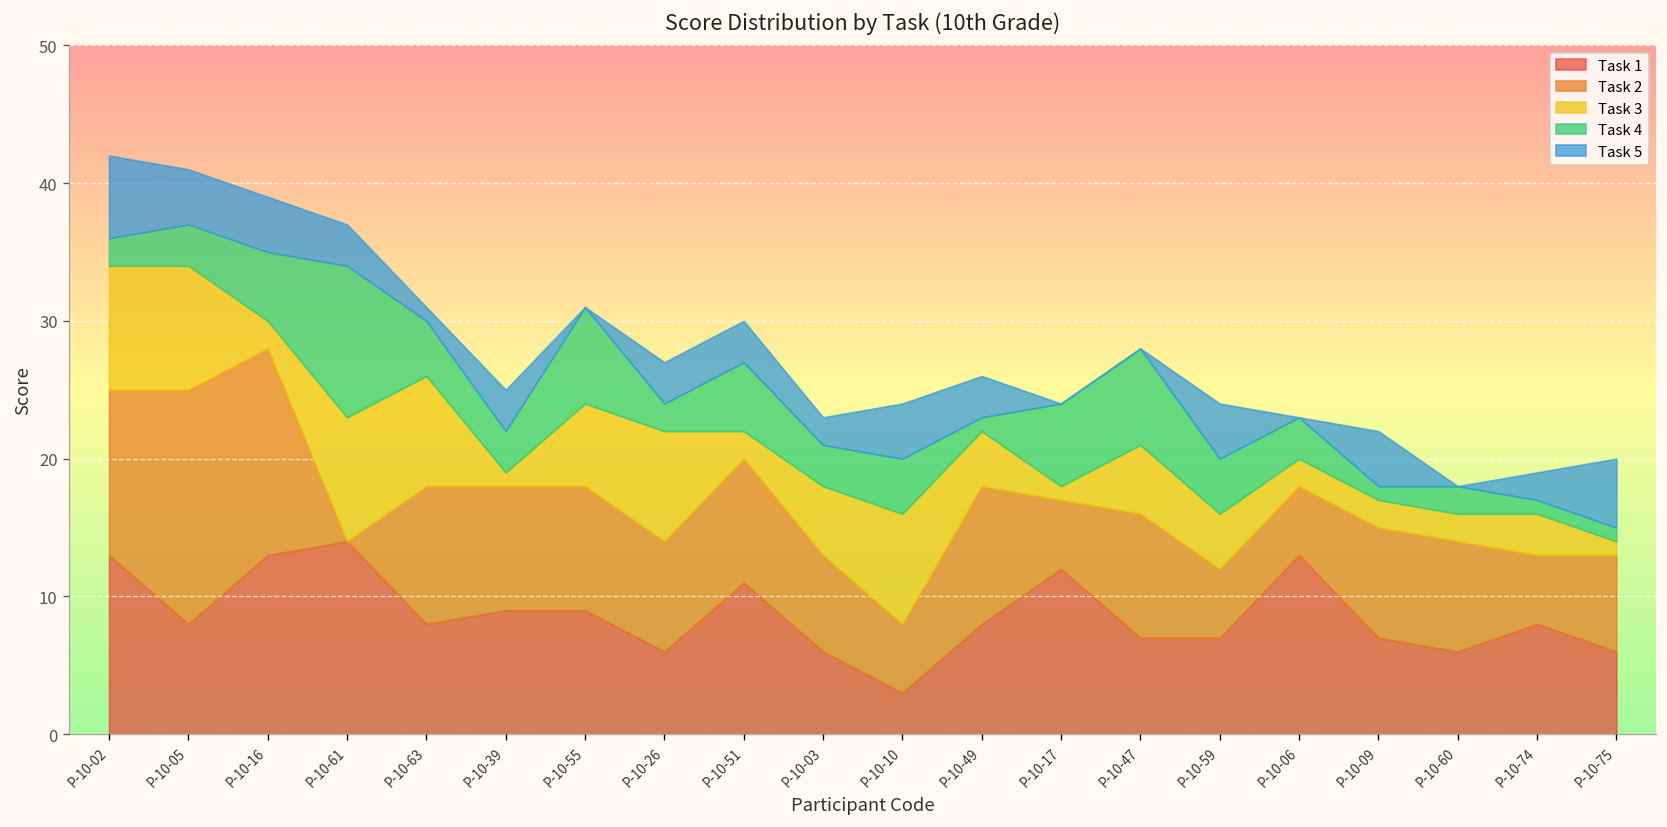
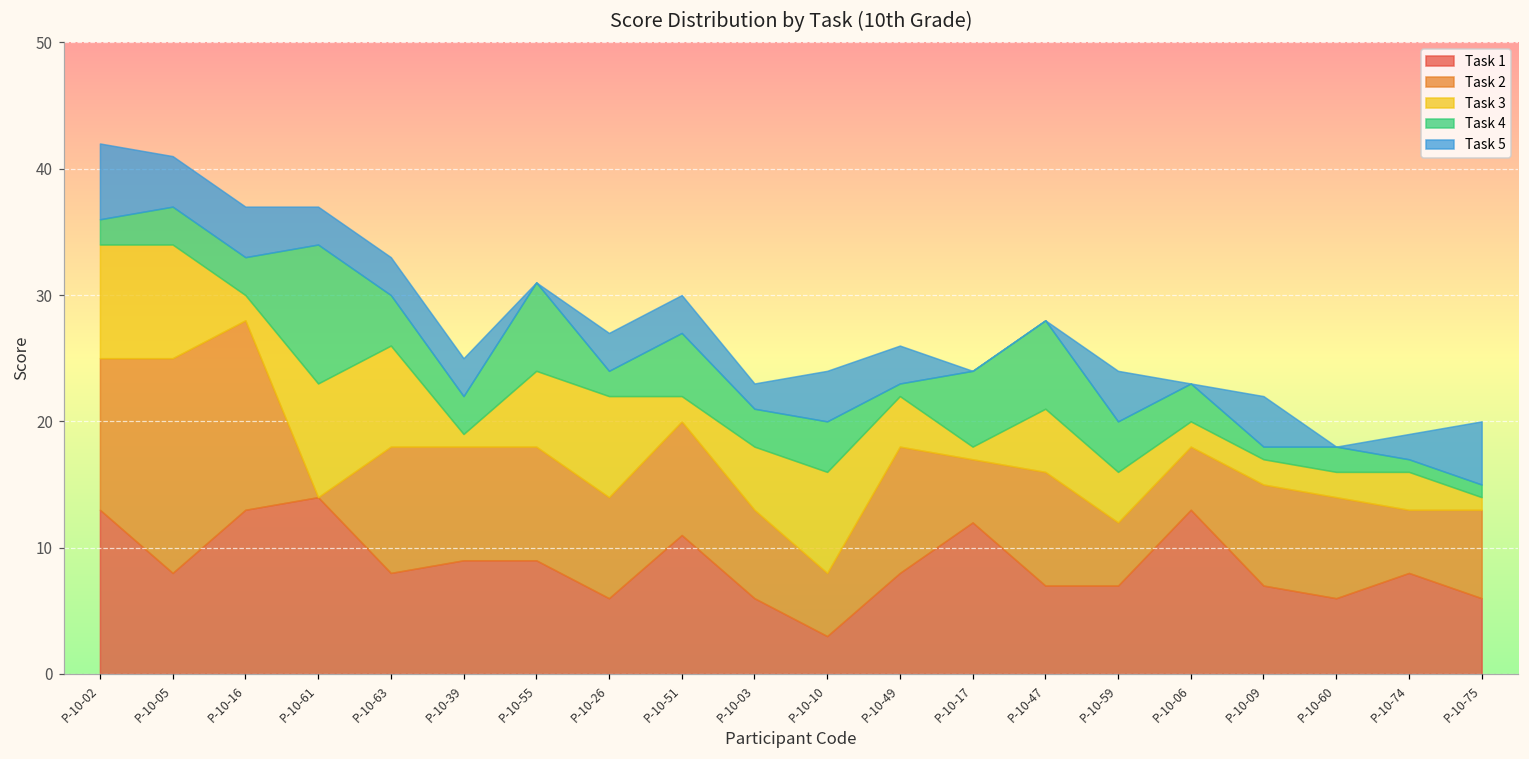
  {
    "Task 3": {
      "Р-10-02": 9,
      "Р-10-05": 9,
      "Р-10-16": 2,
      "Р-10-61": 9,
      "Р-10-63": 8,
      "Р-10-39": 1,
      "Р-10-55": 6,
      "Р-10-26": 8,
      "Р-10-51": 2,
      "Р-10-03": 5,
      "Р-10-10": 8,
      "Р-10-49": 4,
      "Р-10-17": 1,
      "Р-10-47": 5,
      "Р-10-59": 4,
      "Р-10-06": 2,
      "Р-10-09": 2,
      "Р-10-60": 2,
      "Р-10-74": 3,
      "Р-10-75": 1
    },
    "Task 4": {
      "Р-10-02": 2,
      "Р-10-05": 3,
-     "Р-10-16": 5,
+     "Р-10-16": 3,
      "Р-10-61": 11,
      "Р-10-63": 4,
      "Р-10-39": 3,
      "Р-10-26": 2,
      "Р-10-51": 5,
      "Р-10-03": 3,
      "Р-10-10": 4,
      "Р-10-49": 1,
      "Р-10-59": 4,
      "Р-10-09": 1,
      "Р-10-74": 1,
      "Р-10-75": 1
    },
    "Task 5": {
      "Р-10-02": 6,
      "Р-10-05": 4,
      "Р-10-16": 4,
      "Р-10-61": 3,
-     "Р-10-63": 1,
+     "Р-10-63": 3,
      "Р-10-39": 3,
      "Р-10-26": 3,
      "Р-10-51": 3,
      "Р-10-03": 2,
      "Р-10-10": 4,
      "Р-10-49": 3,
      "Р-10-59": 4,
      "Р-10-09": 4,
      "Р-10-74": 2,
      "Р-10-75": 5
    }
  }
